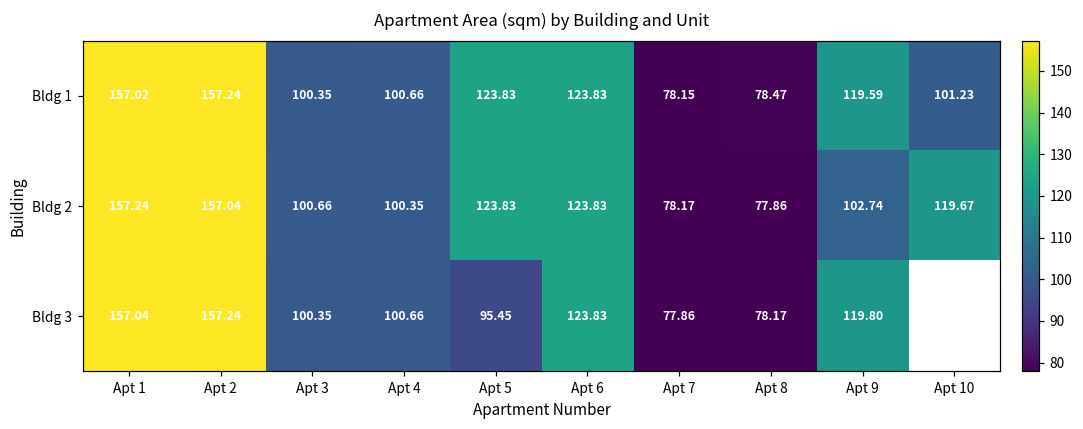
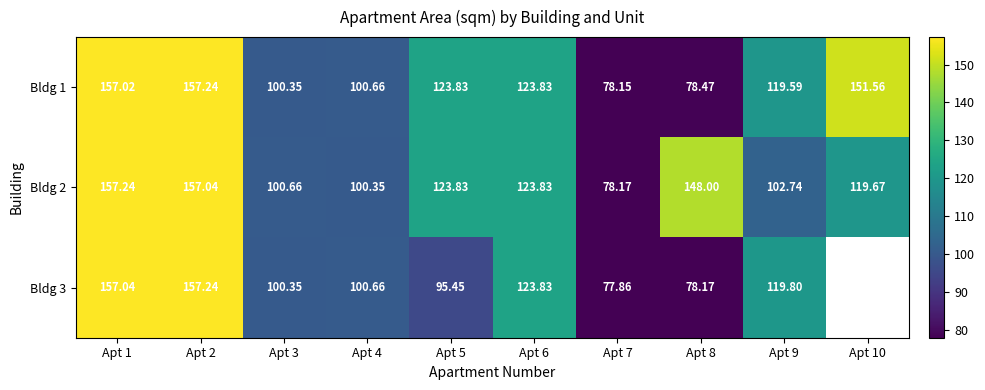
  {
    "Bldg 1": {
      "Apt 1": 157.02,
      "Apt 2": 157.24,
      "Apt 3": 100.35,
      "Apt 4": 100.66,
      "Apt 5": 123.83,
      "Apt 6": 123.83,
      "Apt 7": 78.15,
      "Apt 8": 78.47,
      "Apt 9": 119.59,
-     "Apt 10": 101.23
+     "Apt 10": 151.56
    },
    "Bldg 2": {
      "Apt 1": 157.24,
      "Apt 2": 157.04,
      "Apt 3": 100.66,
      "Apt 4": 100.35,
      "Apt 5": 123.83,
      "Apt 6": 123.83,
      "Apt 7": 78.17,
-     "Apt 8": 77.86,
+     "Apt 8": 148.00,
      "Apt 9": 102.74,
      "Apt 10": 119.67
    },
    "Bldg 3": {
      "Apt 1": 157.04,
      "Apt 2": 157.24,
      "Apt 3": 100.35,
      "Apt 4": 100.66,
      "Apt 5": 95.45,
      "Apt 6": 123.83,
      "Apt 7": 77.86,
      "Apt 8": 78.17,
      "Apt 9": 119.80
    }
  }
